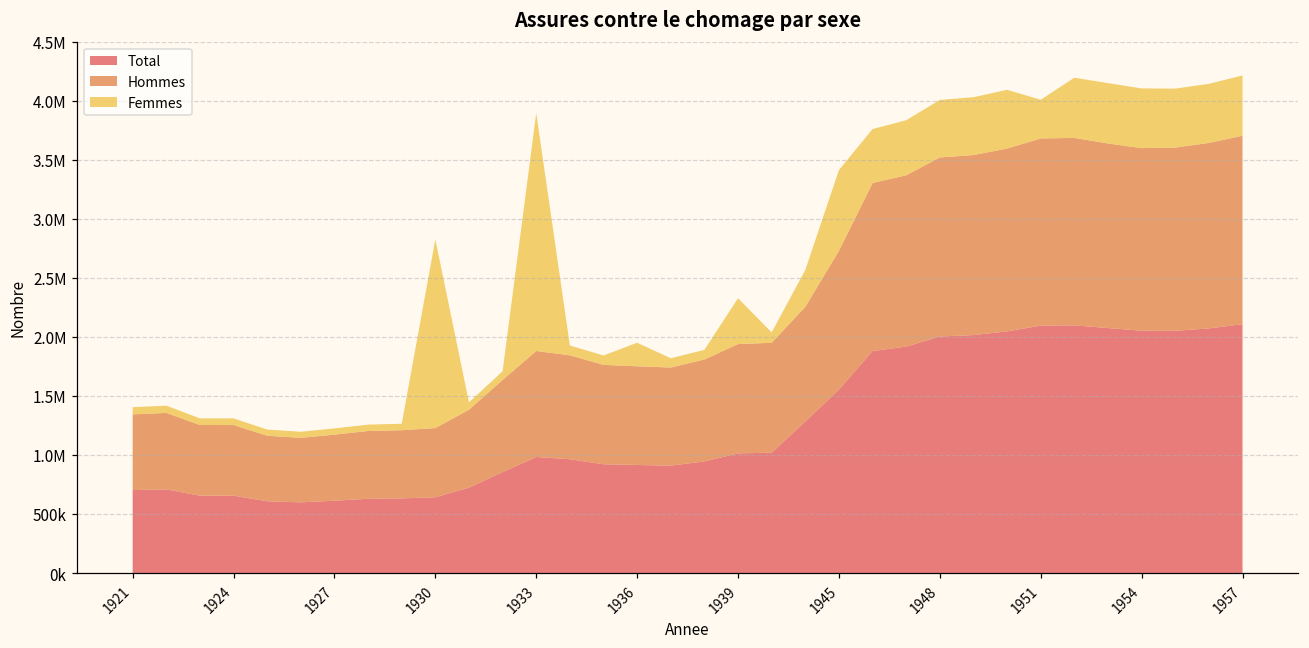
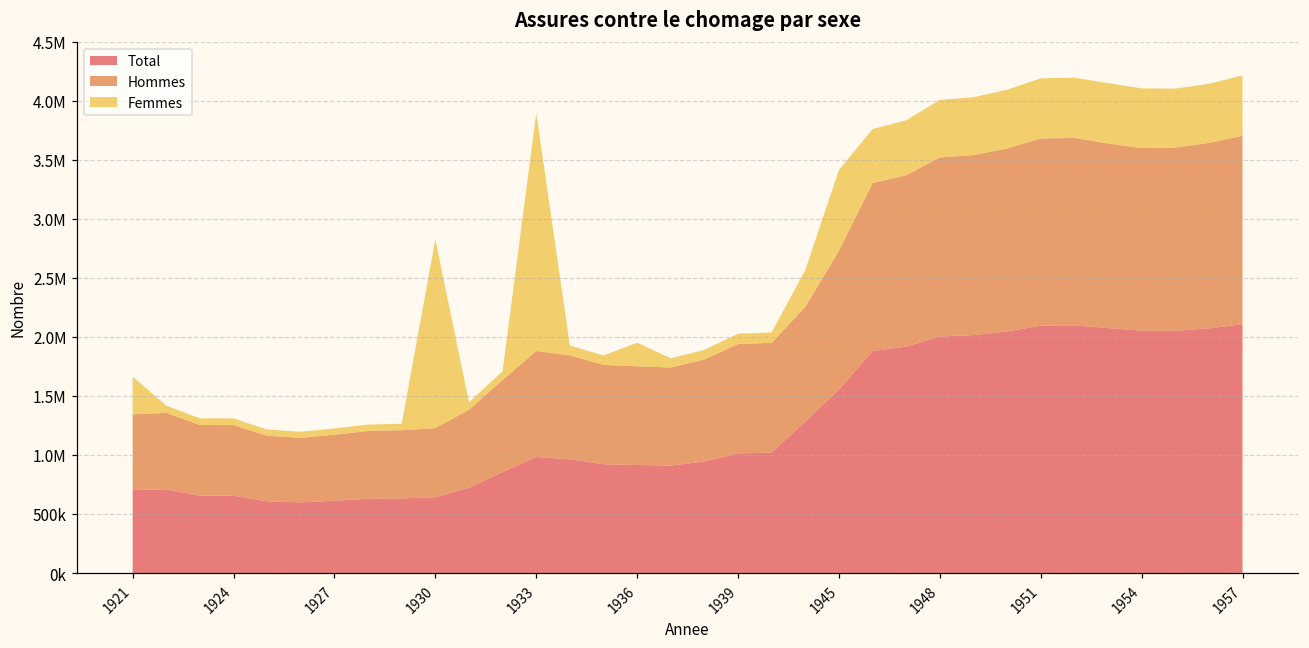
  {
    "Femmes": {
-     "1921": 60000,
+     "1921": 320000,
      "1924": 60000,
      "1927": 50000,
      "1930": 1600000,
      "1933": 2020000,
      "1936": 200000,
-     "1939": 390000,
+     "1939": 90000,
      "1945": 680000,
      "1948": 490000,
-     "1951": 330000,
+     "1951": 510000,
      "1954": 510000,
      "1957": 510000
    }
  }
